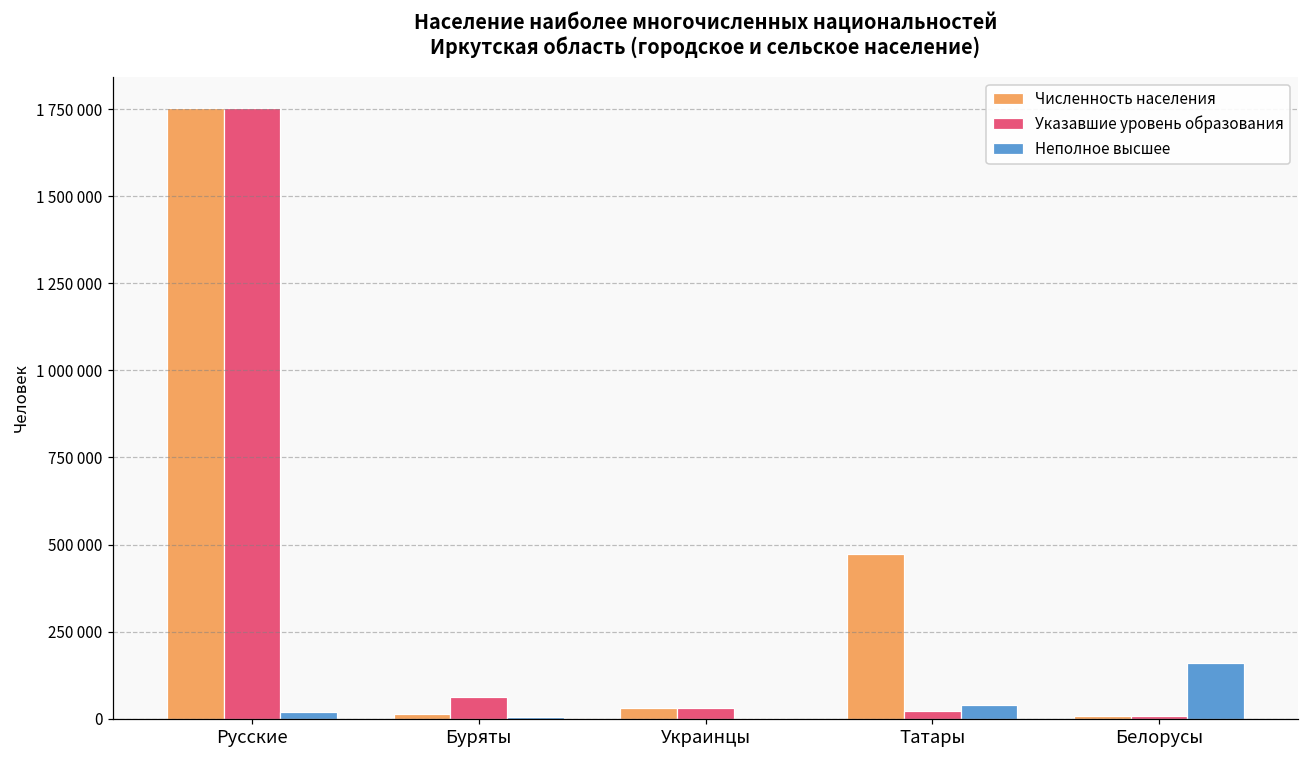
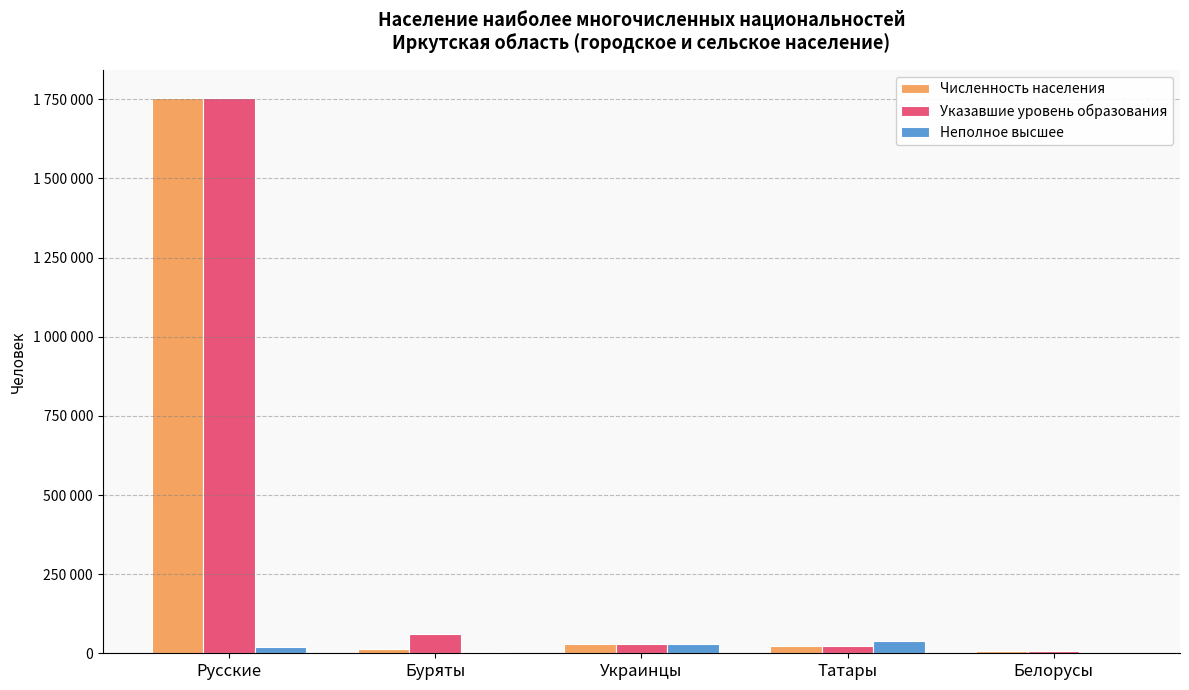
  {
    "Численность населения": {
      "Русские": 1750000,
      "Буряты": 10000,
      "Украинцы": 30000,
-     "Татары": 470000
+     "Татары": 20000
    },
    "Указавшие уровень образования": {
      "Русские": 1750000,
      "Буряты": 60000,
      "Украинцы": 30000,
      "Татары": 20000
    },
    "Неполное высшее": {
      "Русские": 20000,
-     "Украинцы": 0,
+     "Украинцы": 30000,
      "Татары": 40000,
-     "Белорусы": 160000
+     "Белорусы": 0
    }
  }
